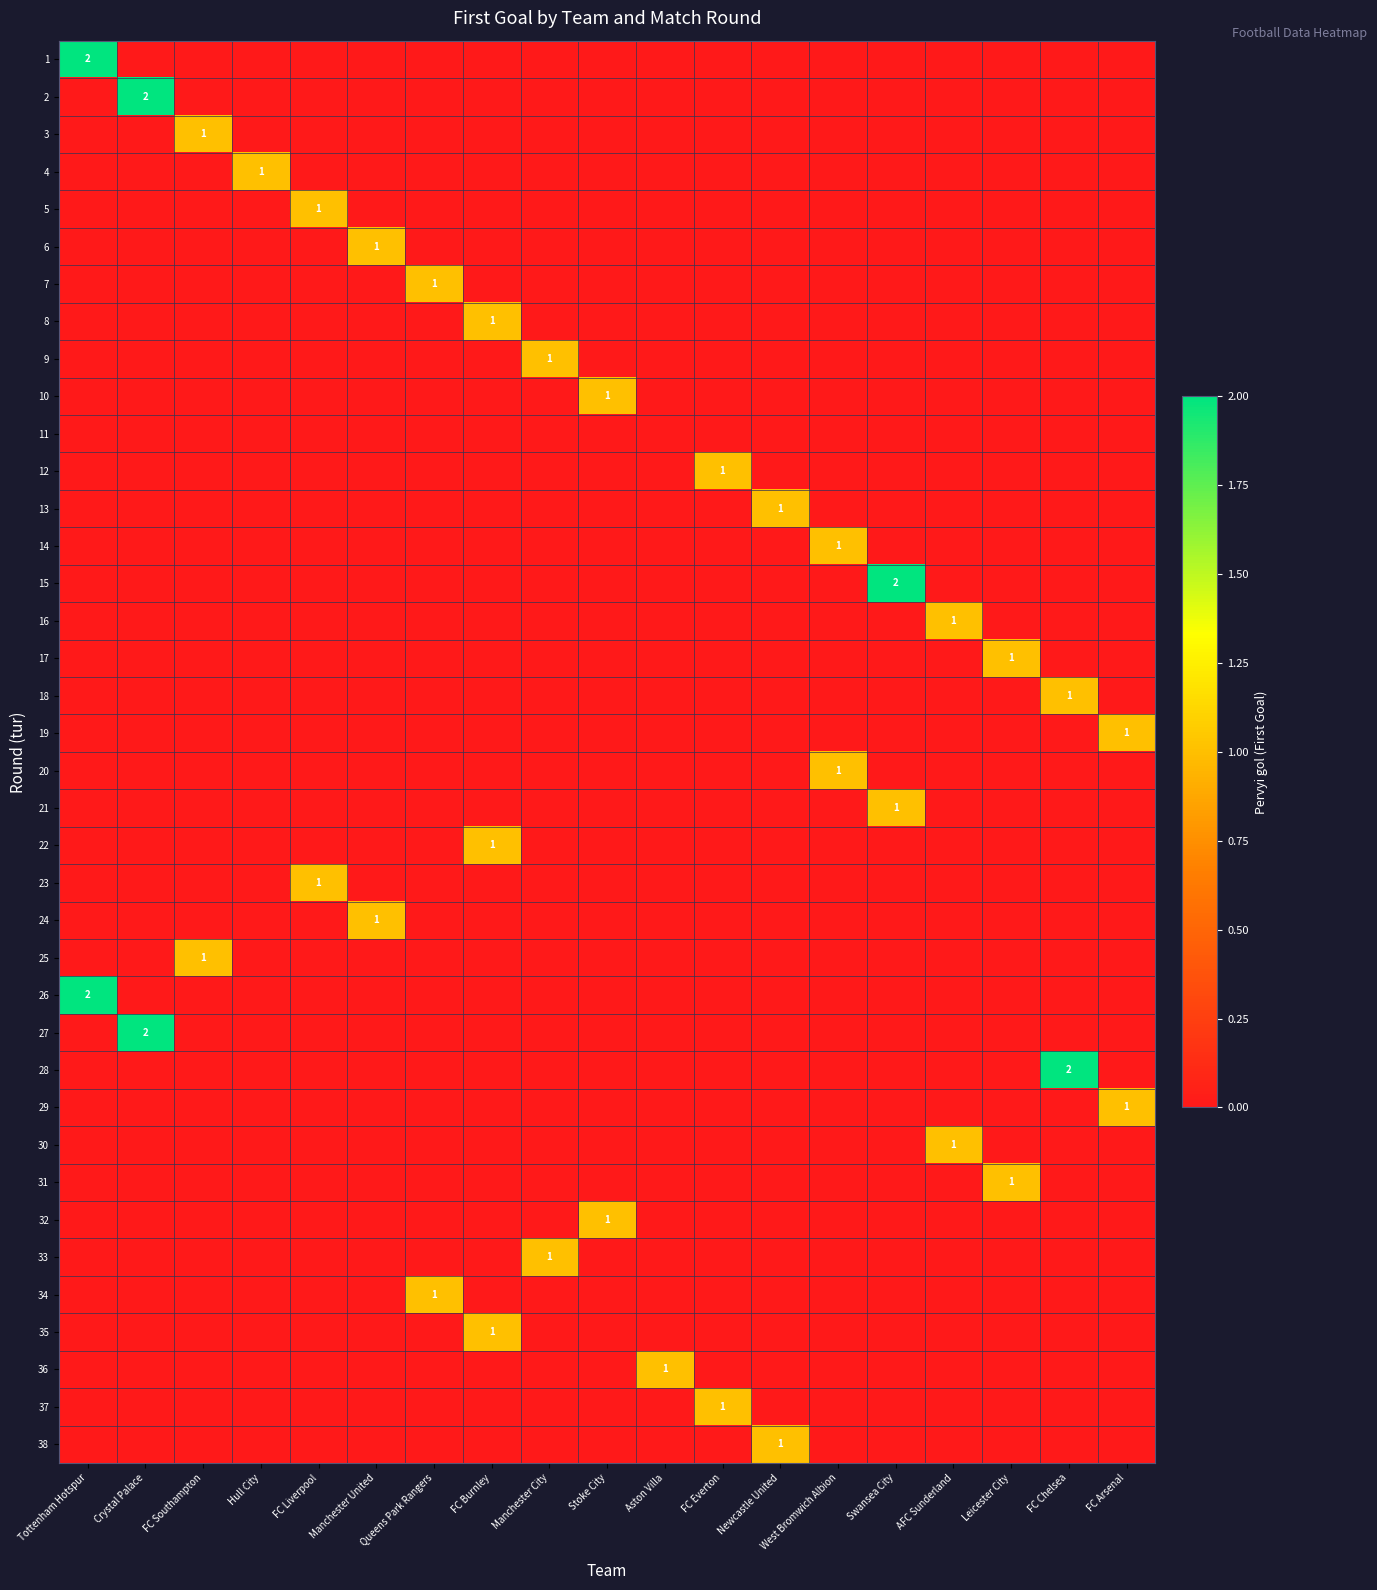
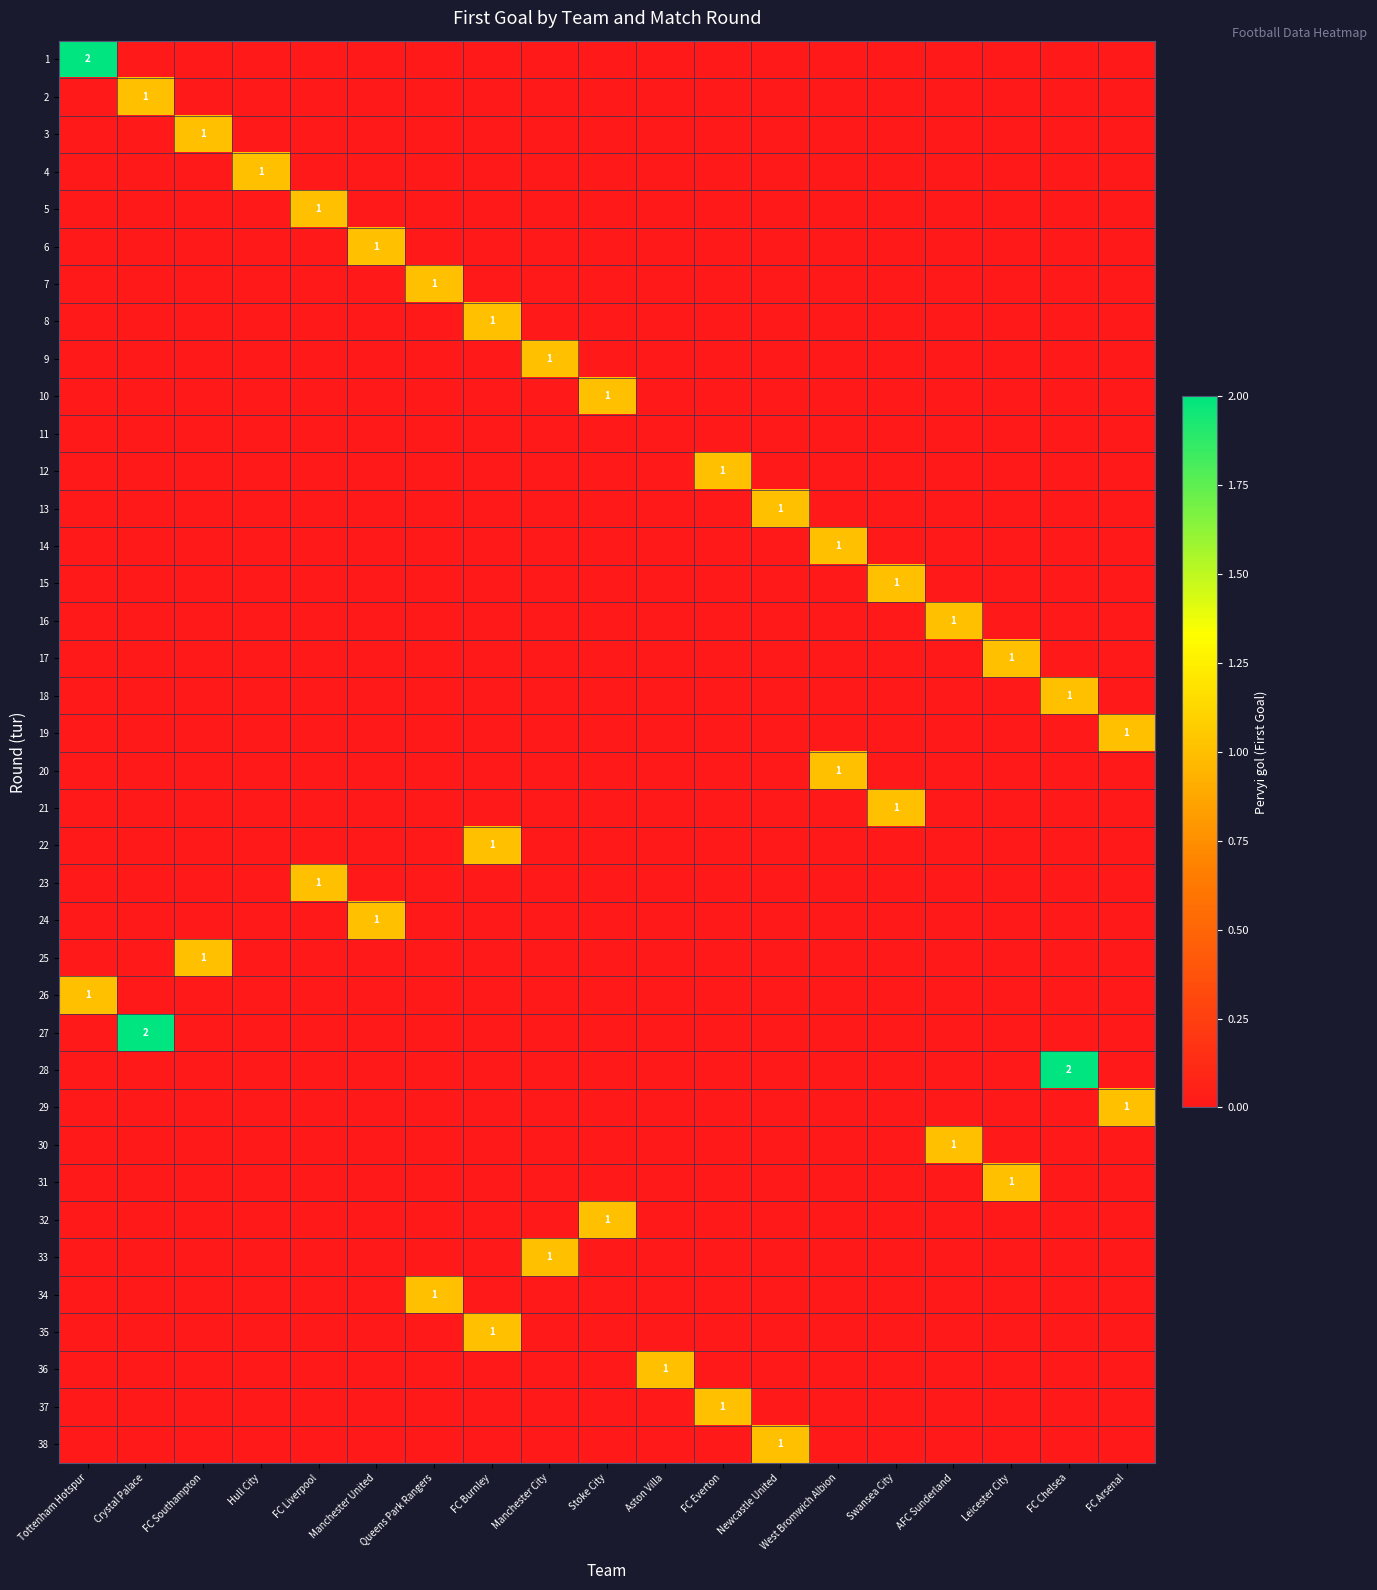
  {
    "1": {
      "Tottenham Hotspur": 2
    },
    "2": {
-     "Crystal Palace": 2
+     "Crystal Palace": 1
    },
    "3": {
      "FC Southampton": 1
    },
    "4": {
      "Hull City": 1
    },
    "5": {
      "FC Liverpool": 1
    },
    "6": {
      "Manchester United": 1
    },
    "7": {
      "Queens Park Rangers": 1
    },
    "8": {
      "FC Burnley": 1
    },
    "9": {
      "Manchester City": 1
    },
    "10": {
      "Stoke City": 1
    },
    "12": {
      "FC Everton": 1
    },
    "13": {
      "Newcastle United": 1
    },
    "14": {
      "West Bromwich Albion": 1
    },
    "15": {
-     "Swansea City": 2
+     "Swansea City": 1
    },
    "16": {
      "AFC Sunderland": 1
    },
    "17": {
      "Leicester City": 1
    },
    "18": {
      "FC Chelsea": 1
    },
    "19": {
      "FC Arsenal": 1
    },
    "20": {
      "West Bromwich Albion": 1
    },
    "21": {
      "Swansea City": 1
    },
    "22": {
      "FC Burnley": 1
    },
    "23": {
      "FC Liverpool": 1
    },
    "24": {
      "Manchester United": 1
    },
    "25": {
      "FC Southampton": 1
    },
    "26": {
-     "Tottenham Hotspur": 2
+     "Tottenham Hotspur": 1
    },
    "27": {
      "Crystal Palace": 2
    },
    "28": {
      "FC Chelsea": 2
    },
    "29": {
      "FC Arsenal": 1
    },
    "30": {
      "AFC Sunderland": 1
    },
    "31": {
      "Leicester City": 1
    },
    "32": {
      "Stoke City": 1
    },
    "33": {
      "Manchester City": 1
    },
    "34": {
      "Queens Park Rangers": 1
    },
    "35": {
      "FC Burnley": 1
    },
    "36": {
      "Aston Villa": 1
    },
    "37": {
      "FC Everton": 1
    },
    "38": {
      "Newcastle United": 1
    }
  }
